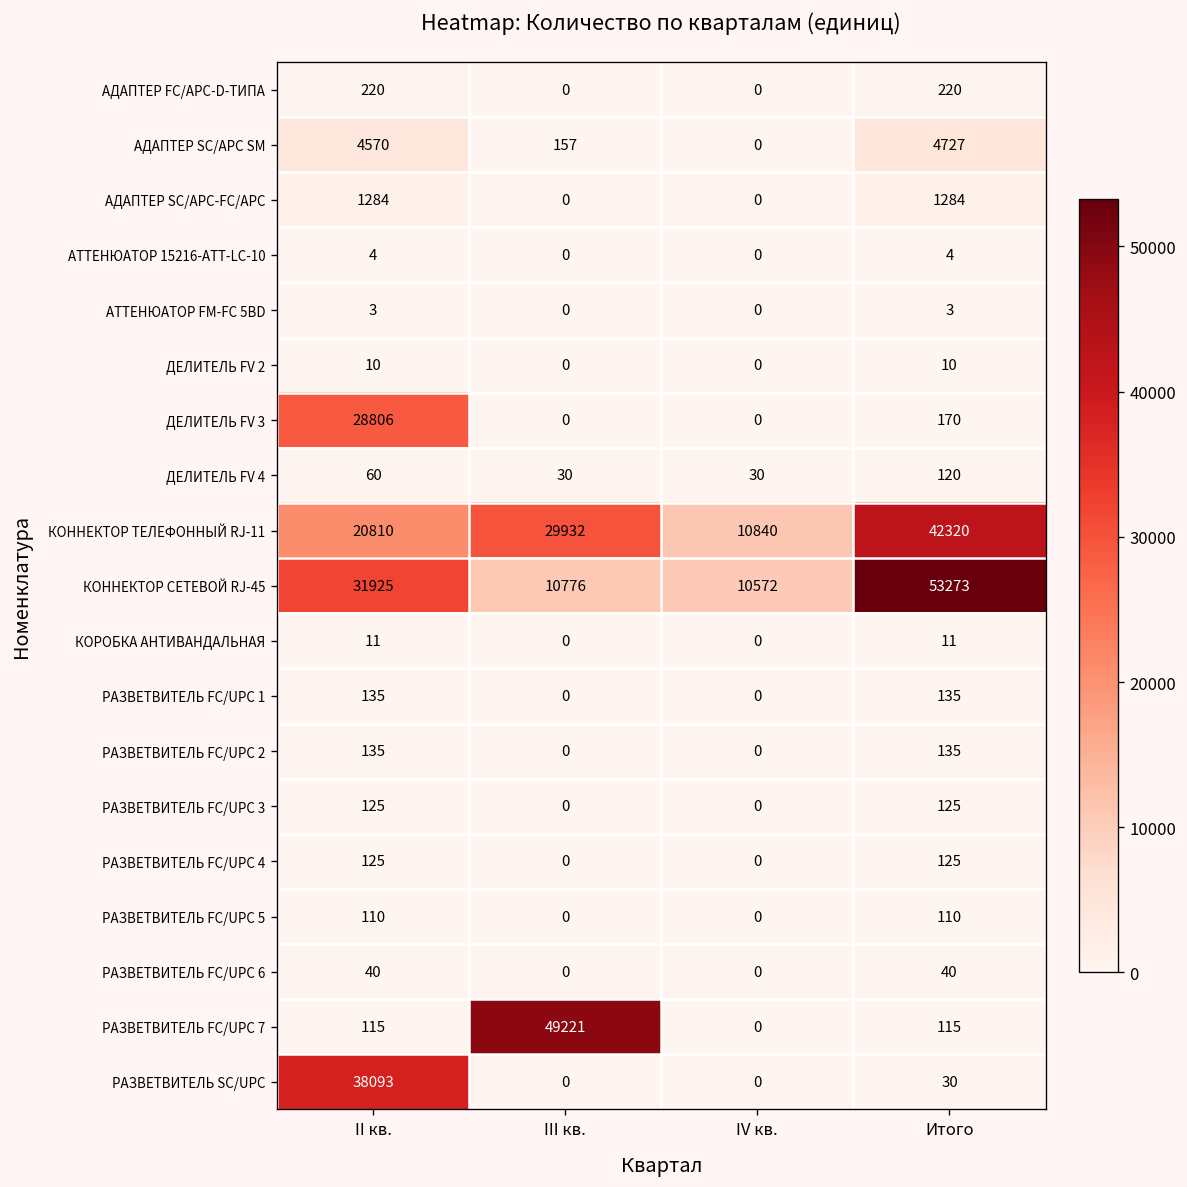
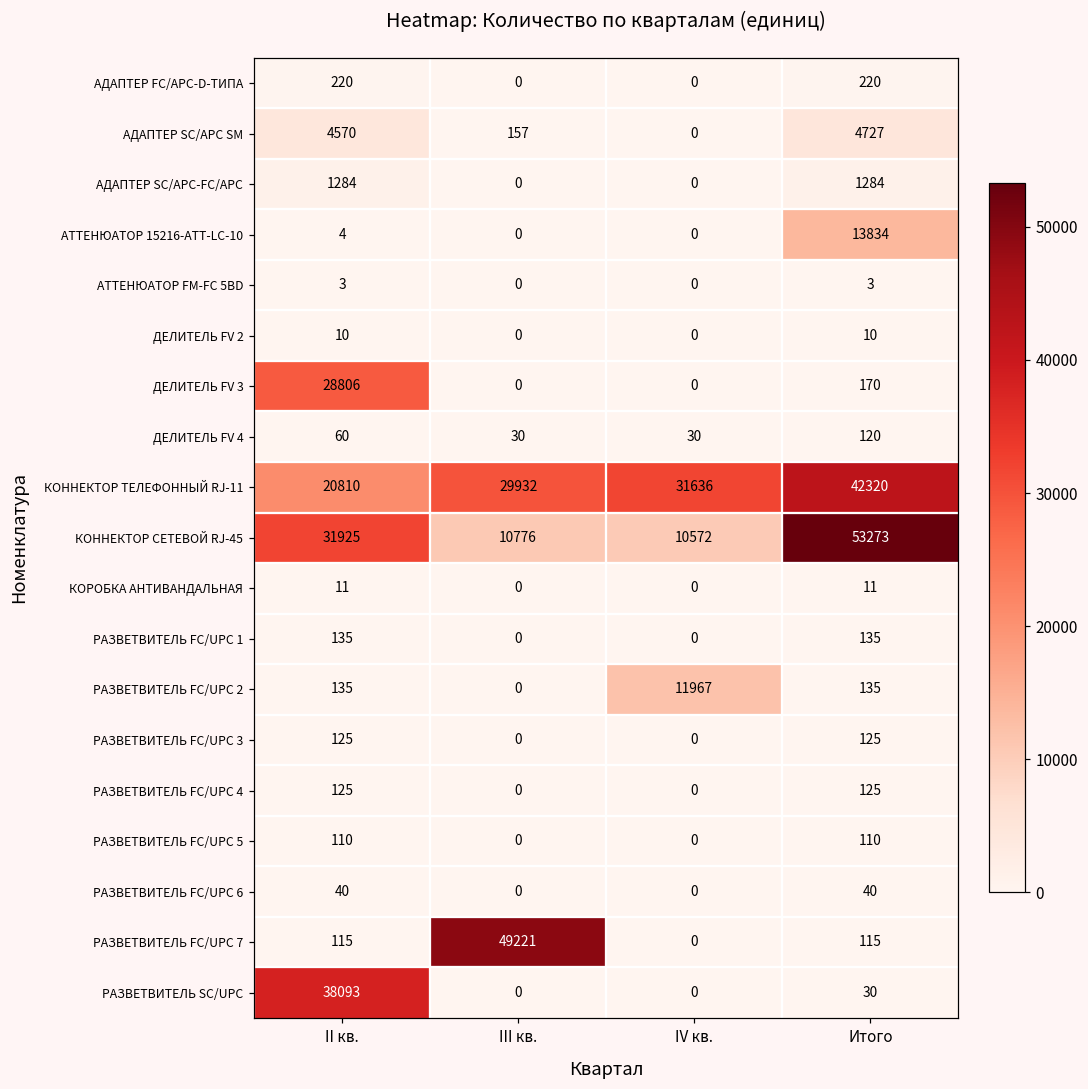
  {
    "АДАПТЕР FC/APC-D-ТИПА": {
      "II кв.": 220,
      "III кв.": 0,
      "IV кв.": 0,
      "Итого": 220
    },
    "АДАПТЕР SC/APC SM": {
      "II кв.": 4570,
      "III кв.": 157,
      "IV кв.": 0,
      "Итого": 4727
    },
    "АДАПТЕР SC/APC-FC/APC": {
      "II кв.": 1284,
      "III кв.": 0,
      "IV кв.": 0,
      "Итого": 1284
    },
    "АТТЕНЮАТОР 15216-ATT-LC-10": {
      "II кв.": 4,
      "III кв.": 0,
      "IV кв.": 0,
-     "Итого": 4
+     "Итого": 13834
    },
    "АТТЕНЮАТОР FM-FC 5BD": {
      "II кв.": 3,
      "III кв.": 0,
      "IV кв.": 0,
      "Итого": 3
    },
    "ДЕЛИТЕЛЬ FV 2": {
      "II кв.": 10,
      "III кв.": 0,
      "IV кв.": 0,
      "Итого": 10
    },
    "ДЕЛИТЕЛЬ FV 3": {
      "II кв.": 28806,
      "III кв.": 0,
      "IV кв.": 0,
      "Итого": 170
    },
    "ДЕЛИТЕЛЬ FV 4": {
      "II кв.": 60,
      "III кв.": 30,
      "IV кв.": 30,
      "Итого": 120
    },
    "КОННЕКТОР ТЕЛЕФОННЫЙ RJ-11": {
      "II кв.": 20810,
      "III кв.": 29932,
-     "IV кв.": 10840,
+     "IV кв.": 31636,
      "Итого": 42320
    },
    "КОННЕКТОР СЕТЕВОЙ RJ-45": {
      "II кв.": 31925,
      "III кв.": 10776,
      "IV кв.": 10572,
      "Итого": 53273
    },
    "КОРОБКА АНТИВАНДАЛЬНАЯ": {
      "II кв.": 11,
      "III кв.": 0,
      "IV кв.": 0,
      "Итого": 11
    },
    "РАЗВЕТВИТЕЛЬ FC/UPC 1": {
      "II кв.": 135,
      "III кв.": 0,
      "IV кв.": 0,
      "Итого": 135
    },
    "РАЗВЕТВИТЕЛЬ FC/UPC 2": {
      "II кв.": 135,
      "III кв.": 0,
-     "IV кв.": 0,
+     "IV кв.": 11967,
      "Итого": 135
    },
    "РАЗВЕТВИТЕЛЬ FC/UPC 3": {
      "II кв.": 125,
      "III кв.": 0,
      "IV кв.": 0,
      "Итого": 125
    },
    "РАЗВЕТВИТЕЛЬ FC/UPC 4": {
      "II кв.": 125,
      "III кв.": 0,
      "IV кв.": 0,
      "Итого": 125
    },
    "РАЗВЕТВИТЕЛЬ FC/UPC 5": {
      "II кв.": 110,
      "III кв.": 0,
      "IV кв.": 0,
      "Итого": 110
    },
    "РАЗВЕТВИТЕЛЬ FC/UPC 6": {
      "II кв.": 40,
      "III кв.": 0,
      "IV кв.": 0,
      "Итого": 40
    },
    "РАЗВЕТВИТЕЛЬ FC/UPC 7": {
      "II кв.": 115,
      "III кв.": 49221,
      "IV кв.": 0,
      "Итого": 115
    },
    "РАЗВЕТВИТЕЛЬ SC/UPC": {
      "II кв.": 38093,
      "III кв.": 0,
      "IV кв.": 0,
      "Итого": 30
    }
  }
